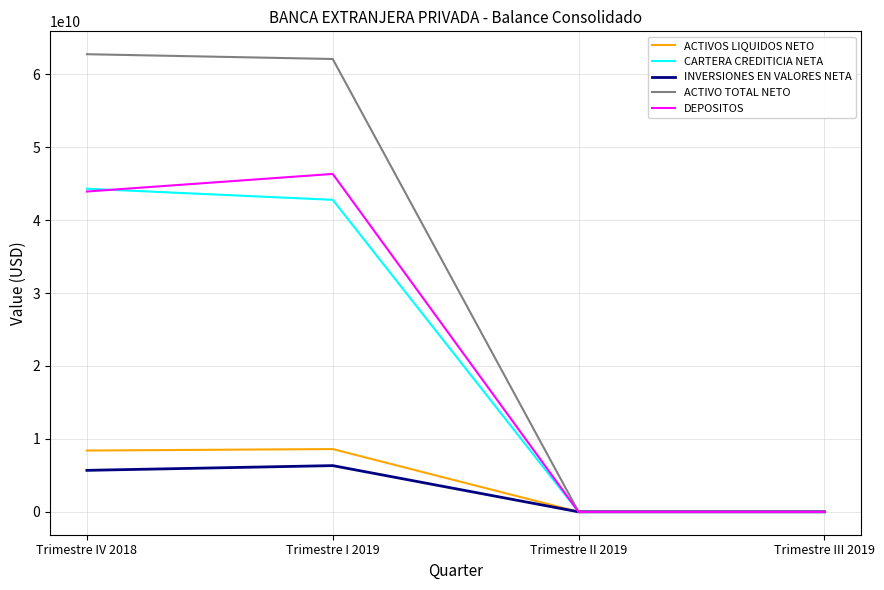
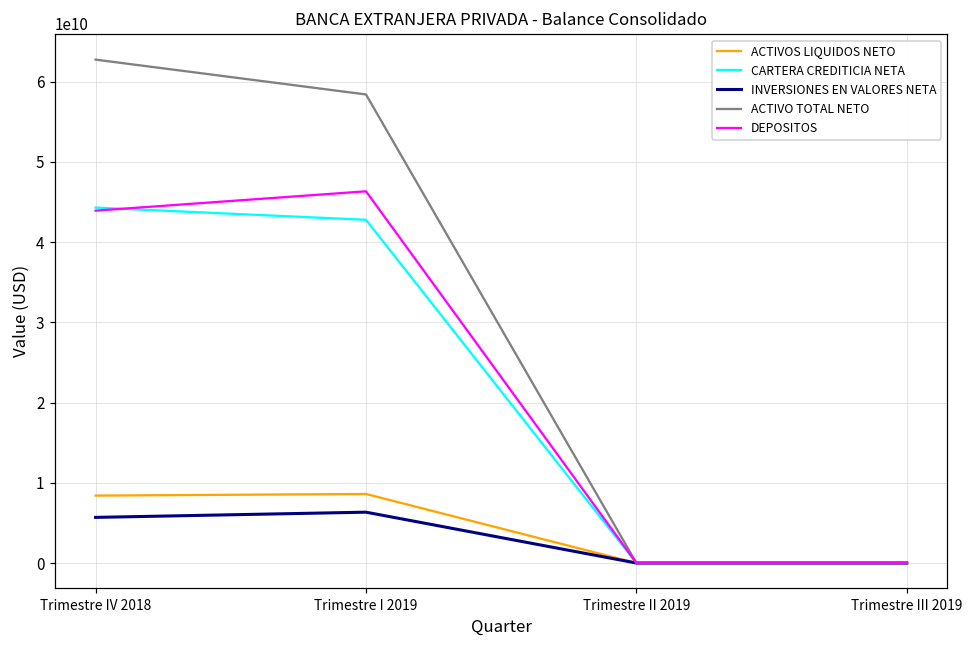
  {
    "ACTIVOS LIQUIDOS NETO": {
      "Trimestre IV 2018": 8000000000,
      "Trimestre I 2019": 9000000000
    },
    "CARTERA CREDITICIA NETA": {
      "Trimestre IV 2018": 44000000000,
      "Trimestre I 2019": 43000000000
    },
    "INVERSIONES EN VALORES NETA": {
      "Trimestre IV 2018": 6000000000,
      "Trimestre I 2019": 6000000000
    },
    "ACTIVO TOTAL NETO": {
      "Trimestre IV 2018": 63000000000,
-     "Trimestre I 2019": 62000000000
+     "Trimestre I 2019": 58000000000
    },
    "DEPOSITOS": {
      "Trimestre IV 2018": 44000000000,
      "Trimestre I 2019": 46000000000
    }
  }
